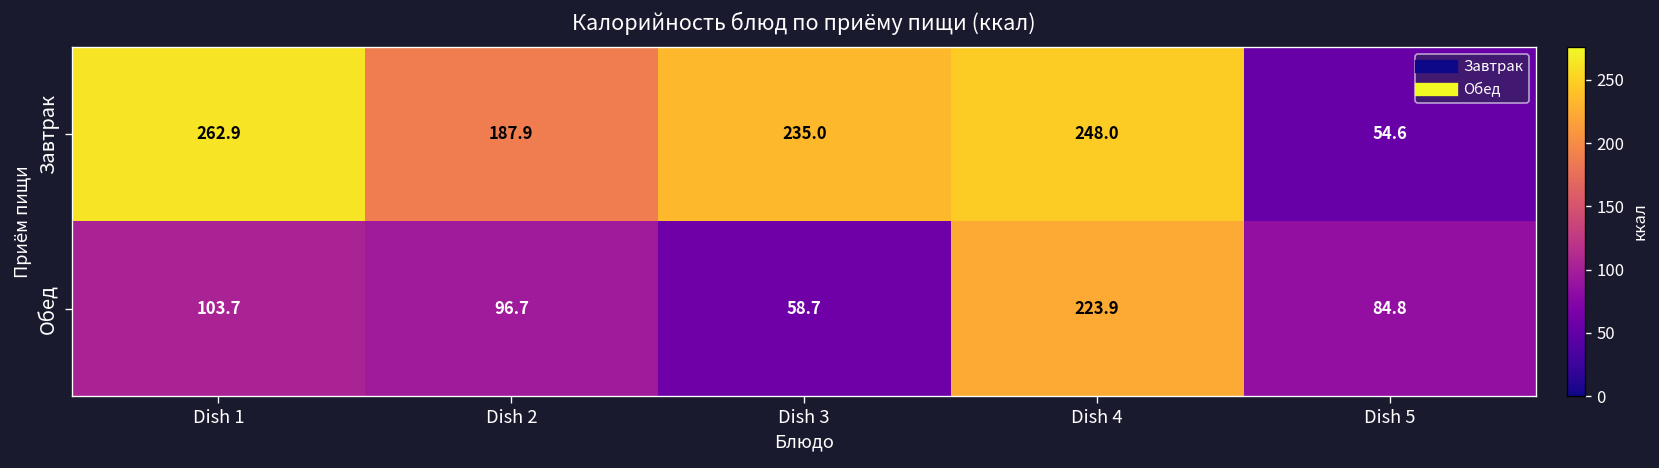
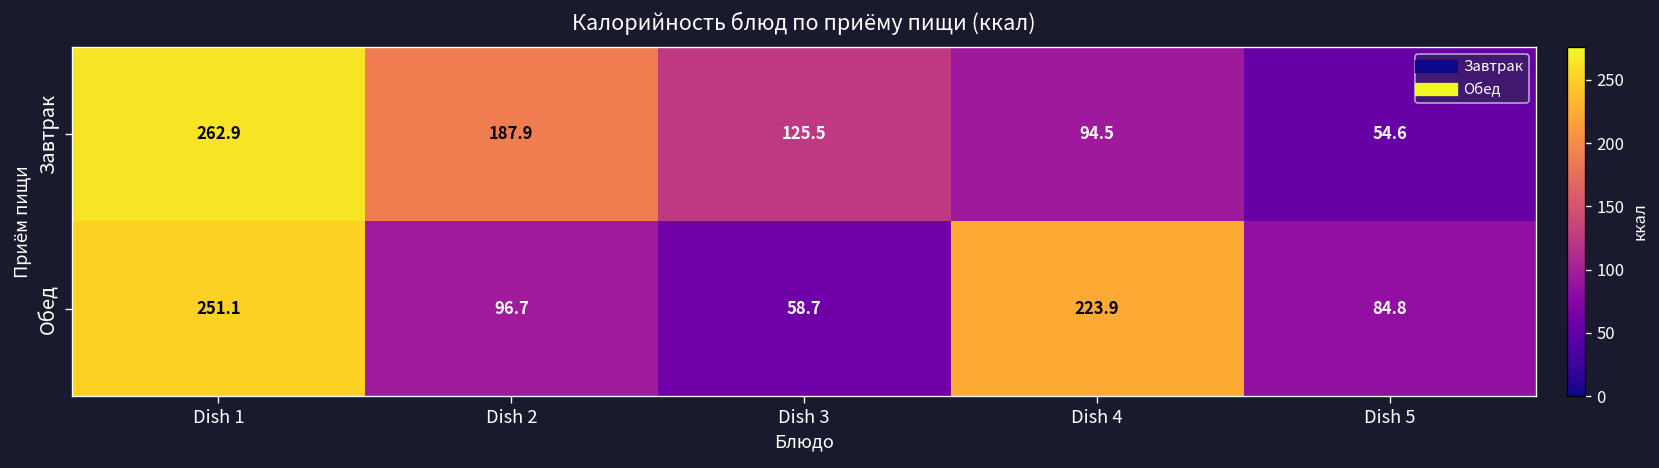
  {
    "Завтрак": {
      "Dish 1": 262.9,
      "Dish 2": 187.9,
-     "Dish 3": 235.0,
-     "Dish 4": 248.0,
+     "Dish 3": 125.5,
+     "Dish 4": 94.5,
      "Dish 5": 54.6
    },
    "Обед": {
-     "Dish 1": 103.7,
+     "Dish 1": 251.1,
      "Dish 2": 96.7,
      "Dish 3": 58.7,
      "Dish 4": 223.9,
      "Dish 5": 84.8
    }
  }
